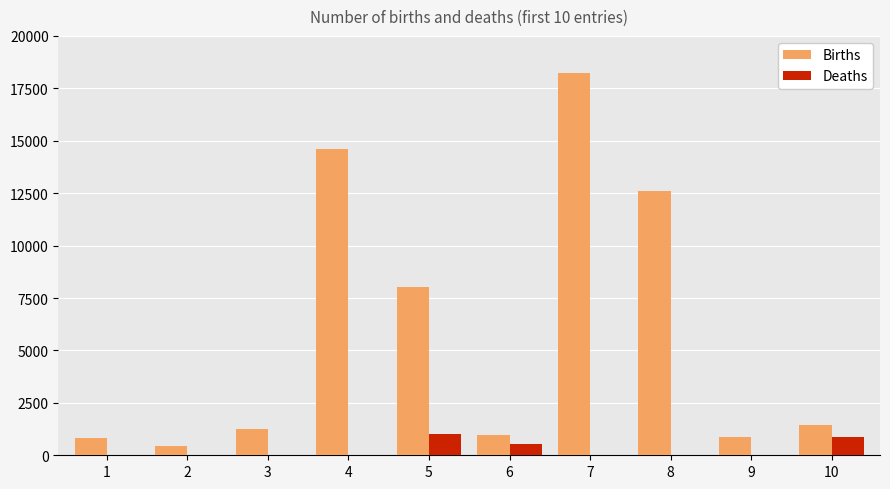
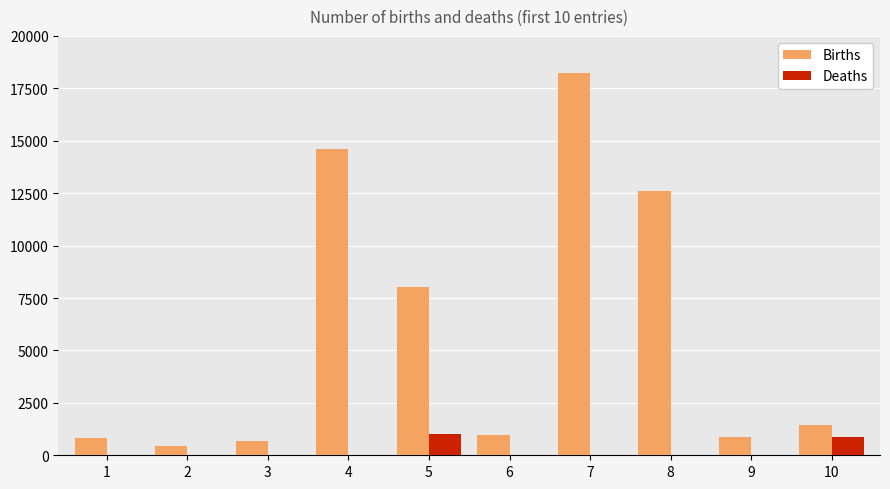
  {
    "Births": {
      "1": 800,
      "2": 400,
-     "3": 1300,
+     "3": 700,
      "4": 14600,
      "5": 8000,
      "6": 1000,
      "7": 18200,
      "8": 12600,
      "9": 900,
      "10": 1400
    },
    "Deaths": {
      "5": 1000,
-     "6": 600,
+     "6": 0,
      "10": 900
    }
  }
